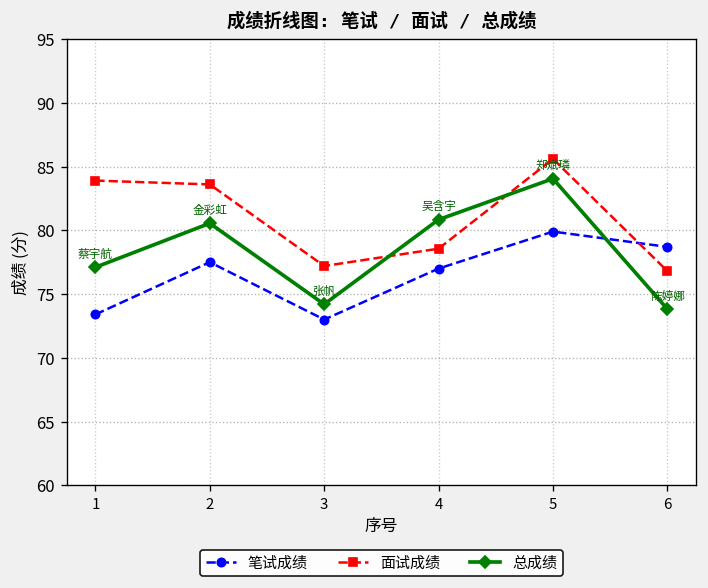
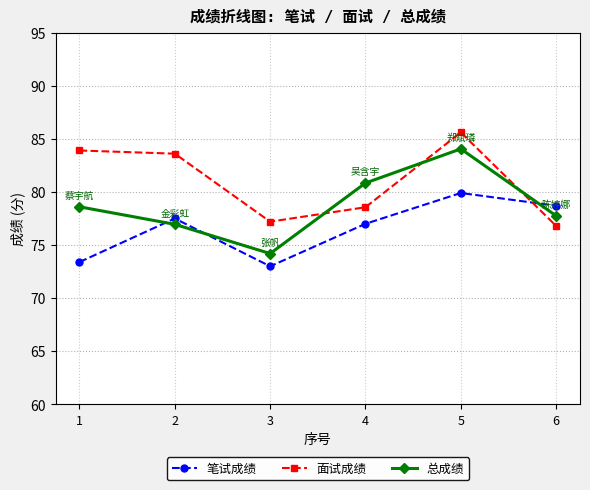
  {
    "笔试成绩": {
      "1": 73.4,
      "2": 77.5,
      "3": 73.0,
      "4": 77.0,
      "5": 79.9,
      "6": 78.7
    },
    "面试成绩": {
      "1": 83.9,
      "2": 83.6,
      "3": 77.2,
      "4": 78.6,
      "5": 85.6,
      "6": 76.8
    },
    "总成绩": {
-     "1": 77.1,
-     "2": 80.6,
+     "1": 78.6,
+     "2": 77.0,
      "3": 74.2,
      "4": 80.8,
      "5": 84.1,
-     "6": 73.8
+     "6": 77.8
    }
  }
